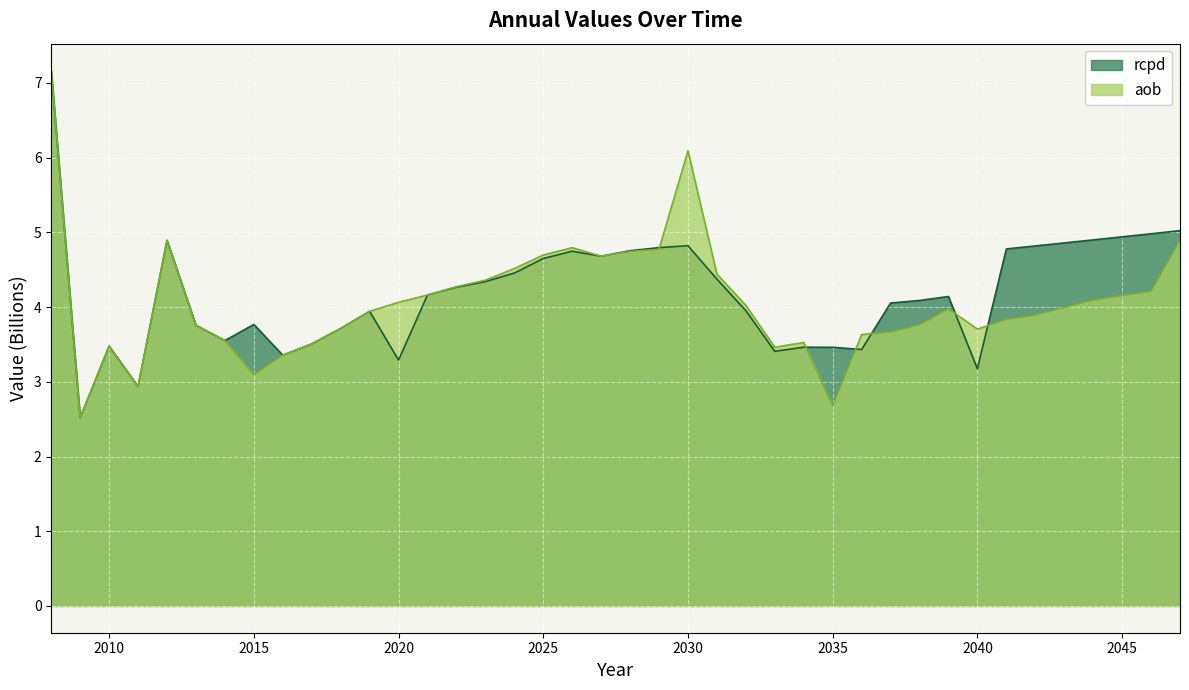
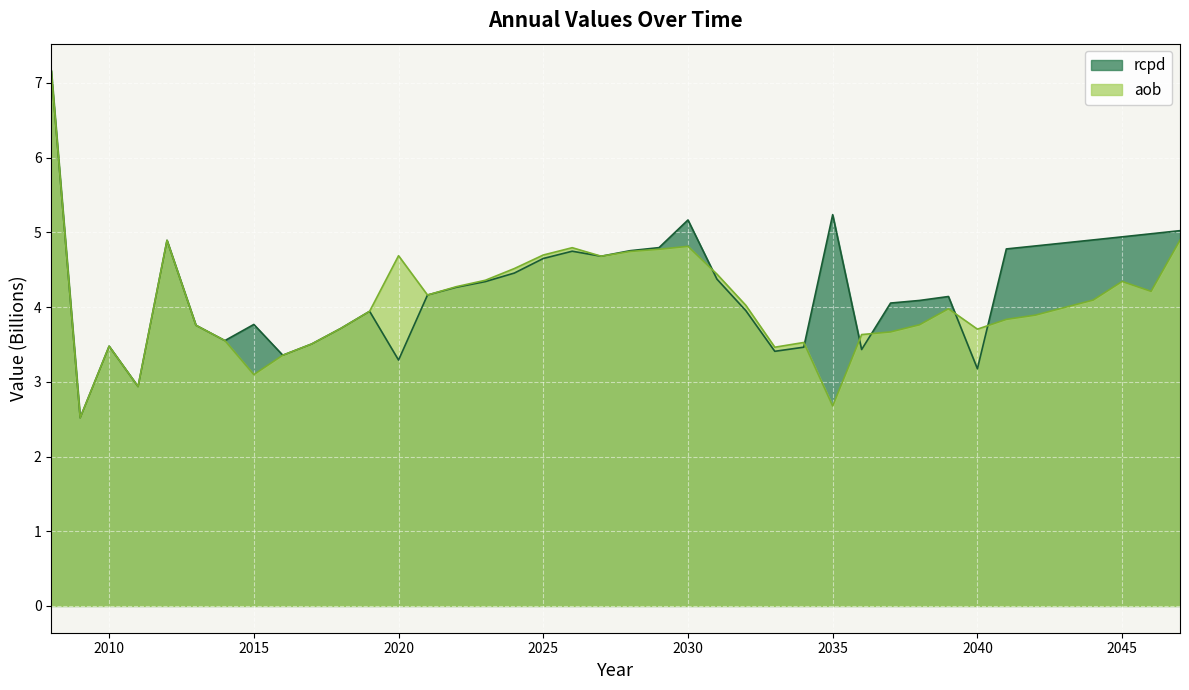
  {
    "rcpd": {
      "2015": 3.8,
      "2020": 3.3,
      "2025": 4.6,
-     "2030": 4.8,
-     "2035": 3.5,
+     "2030": 5.2,
+     "2035": 5.2,
      "2040": 3.2,
      "2045": 4.9
    },
    "aob": {
      "2015": 3.1,
-     "2020": 4.1,
+     "2020": 4.7,
      "2025": 4.7,
-     "2030": 6.1,
+     "2030": 4.8,
      "2035": 2.7,
      "2040": 3.7,
-     "2045": 4.2
+     "2045": 4.3
    }
  }
